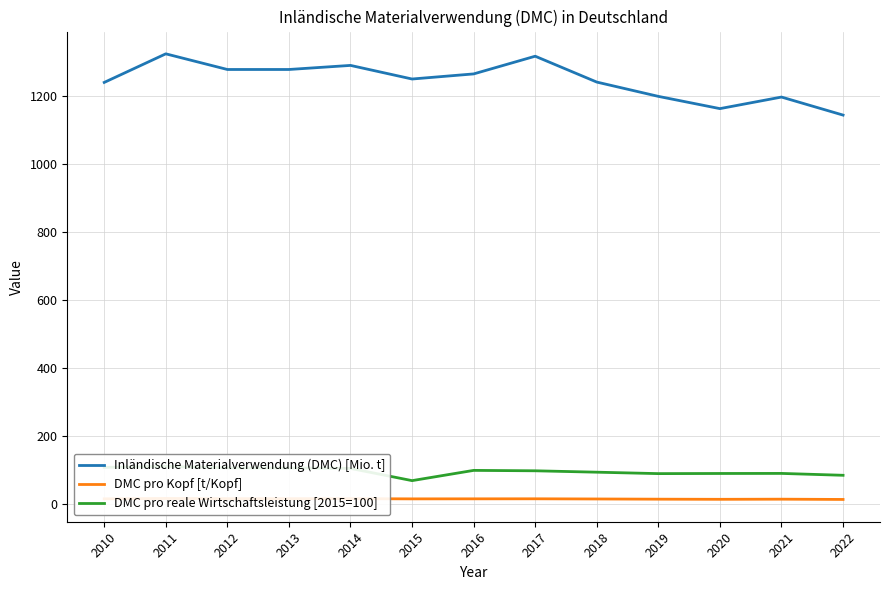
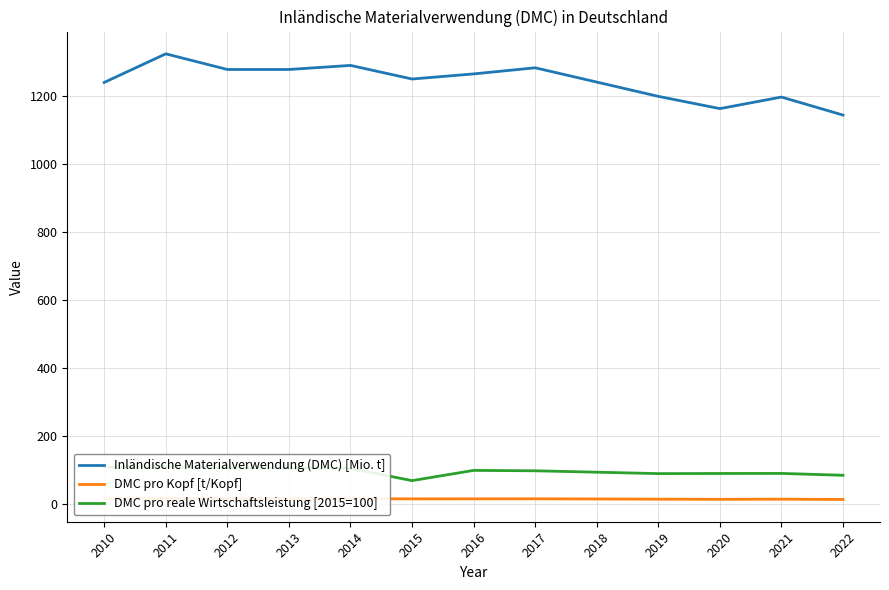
  {
    "Inländische Materialverwendung (DMC) [Mio. t]": {
      "2010": 1240,
      "2011": 1320,
      "2012": 1280,
      "2013": 1280,
      "2014": 1290,
      "2015": 1250,
      "2016": 1260,
-     "2017": 1320,
+     "2017": 1280,
      "2018": 1240,
      "2019": 1200,
      "2020": 1160,
      "2021": 1200,
      "2022": 1140
    },
    "DMC pro Kopf [t/Kopf]": {
      "2015": 20,
      "2016": 20,
      "2017": 20,
      "2018": 20,
      "2019": 10,
      "2020": 10,
      "2021": 10,
      "2022": 10
    },
    "DMC pro reale Wirtschaftsleistung [2015=100]": {
      "2015": 70,
      "2016": 100,
      "2017": 100,
      "2018": 90,
      "2019": 90,
      "2020": 90,
      "2021": 90,
      "2022": 80
    }
  }
